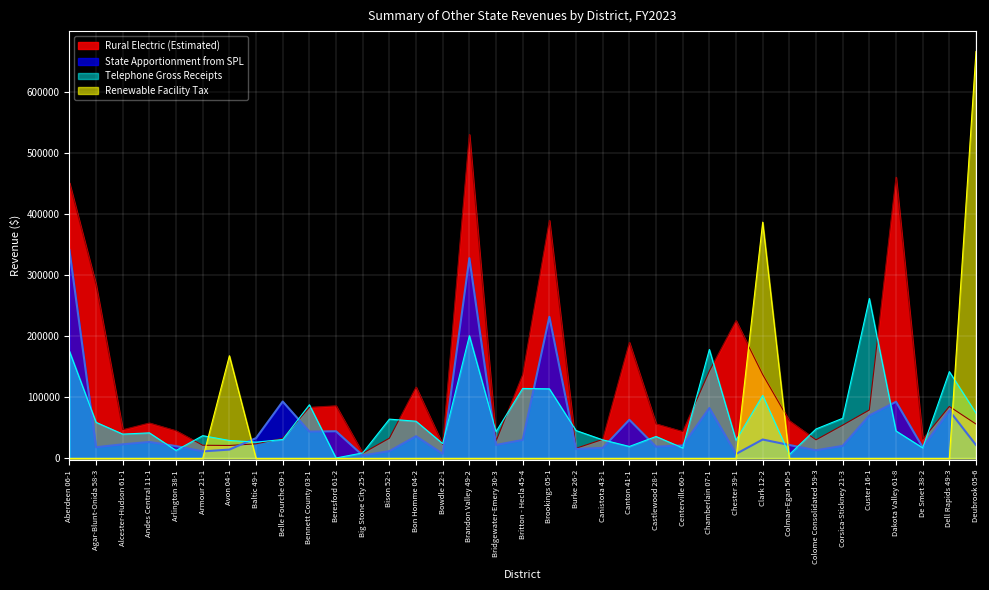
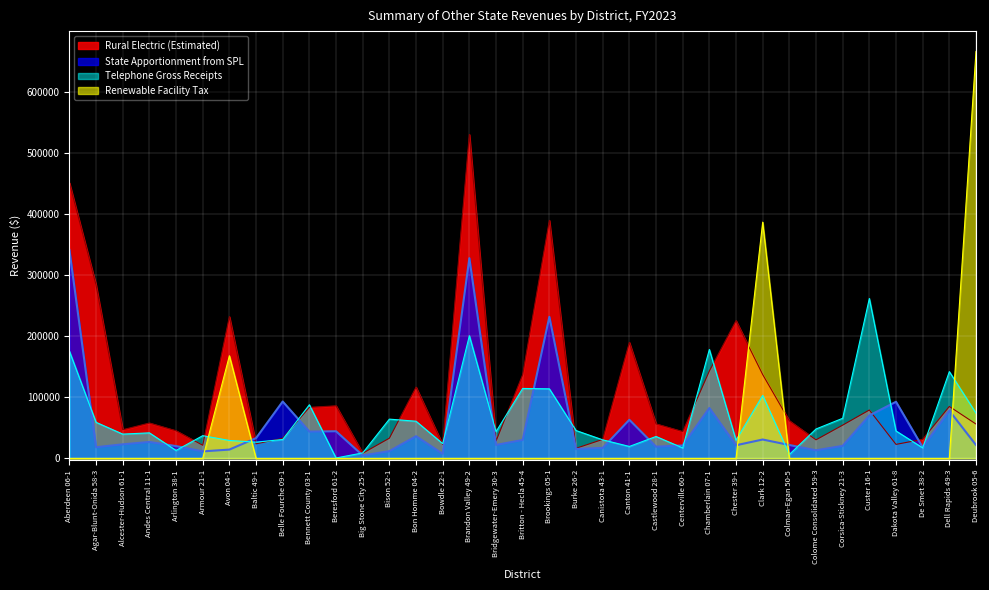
  {
    "Rural Electric (Estimated)": {
      "Aberdeen 06-1": 450000,
      "Agar-Blunt-Onida 58-3": 280000,
      "Alcester-Hudson 61-1": 50000,
      "Andes Central 11-1": 60000,
      "Arlington 38-1": 50000,
      "Armour 21-1": 20000,
-     "Avon 04-1": 20000,
+     "Avon 04-1": 230000,
      "Bennett County 03-1": 80000,
      "Beresford 61-2": 90000,
      "Bison 52-1": 30000,
      "Bon Homme 04-2": 120000,
      "Brandon Valley 49-2": 530000,
      "Bridgewater-Emery 30-3": 30000,
      "Britton - Hecla 45-4": 140000,
      "Brookings 05-1": 390000,
      "Canton 41-1": 190000,
      "Castlewood 28-1": 60000,
      "Centerville 60-1": 40000,
      "Chamberlain 07-1": 140000,
      "Chester 39-1": 230000,
      "Clark 12-2": 140000,
      "Colman-Egan 50-5": 60000,
      "Colome Consolidated 59-3": 30000,
      "Corsica-Stickney 21-3": 50000,
      "Custer 16-1": 80000,
-     "Dakota Valley 61-8": 460000,
+     "Dakota Valley 61-8": 20000,
      "De Smet 38-2": 30000,
      "Dell Rapids 49-3": 90000,
      "Deubrook 05-6": 60000
    },
    "State Apportionment from SPL": {
      "Aberdeen 06-1": 340000,
      "Agar-Blunt-Onida 58-3": 20000,
      "Alcester-Hudson 61-1": 20000,
      "Andes Central 11-1": 30000,
      "Arlington 38-1": 20000,
      "Armour 21-1": 10000,
      "Avon 04-1": 10000,
      "Baltic 49-1": 30000,
      "Belle Fourche 09-1": 90000,
      "Bennett County 03-1": 40000,
      "Beresford 61-2": 40000,
      "Bison 52-1": 10000,
      "Bon Homme 04-2": 40000,
      "Bowdle 22-1": 10000,
      "Brandon Valley 49-2": 330000,
      "Bridgewater-Emery 30-3": 20000,
      "Britton - Hecla 45-4": 30000,
      "Brookings 05-1": 230000,
      "Canistota 43-1": 20000,
      "Canton 41-1": 60000,
      "Castlewood 28-1": 20000,
      "Chamberlain 07-1": 80000,
-     "Chester 39-1": 10000,
+     "Chester 39-1": 20000,
      "Clark 12-2": 30000,
      "Colman-Egan 50-5": 20000,
      "Colome Consolidated 59-3": 10000,
      "Corsica-Stickney 21-3": 20000,
      "Custer 16-1": 70000,
      "Dakota Valley 61-8": 90000,
      "Dell Rapids 49-3": 80000,
      "Deubrook 05-6": 20000
    },
    "Telephone Gross Receipts": {
      "Aberdeen 06-1": 180000,
      "Agar-Blunt-Onida 58-3": 60000,
      "Alcester-Hudson 61-1": 40000,
      "Andes Central 11-1": 40000,
      "Arlington 38-1": 10000,
      "Armour 21-1": 40000,
      "Avon 04-1": 30000,
      "Bennett County 03-1": 90000,
      "Bison 52-1": 60000,
      "Bon Homme 04-2": 60000,
      "Brandon Valley 49-2": 200000,
      "Bridgewater-Emery 30-3": 40000,
      "Britton - Hecla 45-4": 110000,
      "Brookings 05-1": 110000,
      "Burke 26-2": 50000,
      "Canton 41-1": 20000,
      "Castlewood 28-1": 40000,
      "Chamberlain 07-1": 180000,
      "Chester 39-1": 30000,
      "Clark 12-2": 100000,
      "Colman-Egan 50-5": 10000,
      "Colome Consolidated 59-3": 50000,
      "Corsica-Stickney 21-3": 70000,
      "Custer 16-1": 260000,
      "Dakota Valley 61-8": 40000,
      "Dell Rapids 49-3": 140000,
      "Deubrook 05-6": 70000
    },
    "Renewable Facility Tax": {
      "Aberdeen 06-1": 0,
      "Agar-Blunt-Onida 58-3": 0,
      "Alcester-Hudson 61-1": 0,
      "Andes Central 11-1": 0,
      "Arlington 38-1": 0,
      "Armour 21-1": 0,
      "Avon 04-1": 170000,
      "Baltic 49-1": 0,
      "Belle Fourche 09-1": 0,
      "Bennett County 03-1": 0,
      "Big Stone City 25-1": 0,
      "Bison 52-1": 0,
      "Bon Homme 04-2": 0,
      "Bowdle 22-1": 0,
      "Brandon Valley 49-2": 0,
      "Bridgewater-Emery 30-3": 0,
      "Britton - Hecla 45-4": 0,
      "Brookings 05-1": 0,
      "Burke 26-2": 0,
      "Canistota 43-1": 0,
      "Canton 41-1": 0,
      "Castlewood 28-1": 0,
      "Centerville 60-1": 0,
      "Chamberlain 07-1": 0,
      "Chester 39-1": 0,
      "Clark 12-2": 390000,
      "Colman-Egan 50-5": 0,
      "Colome Consolidated 59-3": 0,
      "Corsica-Stickney 21-3": 0,
      "Custer 16-1": 0,
      "Dakota Valley 61-8": 0,
      "De Smet 38-2": 0,
      "Dell Rapids 49-3": 0,
      "Deubrook 05-6": 670000
    }
  }
